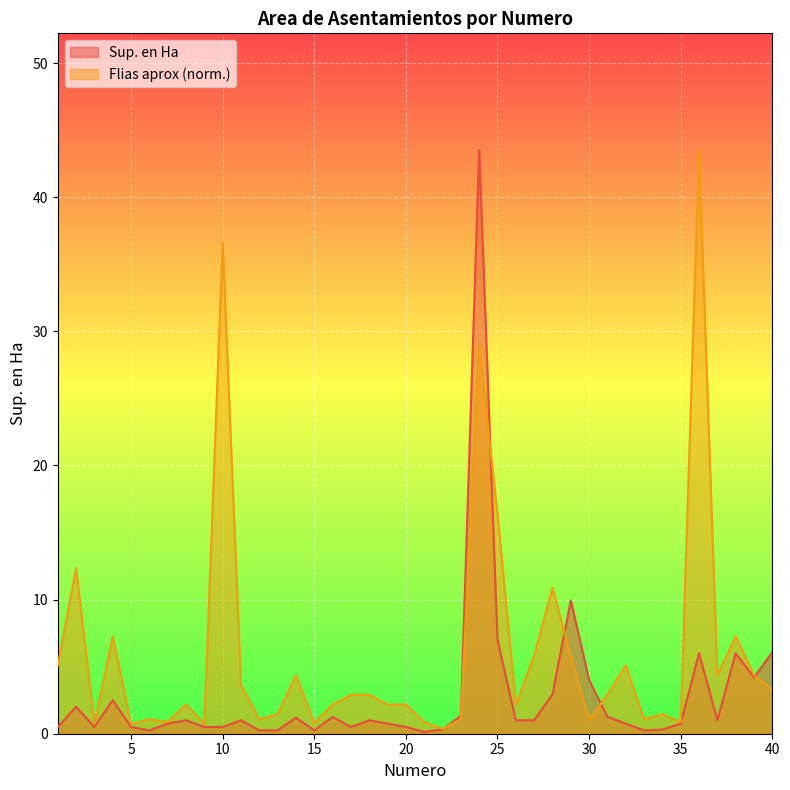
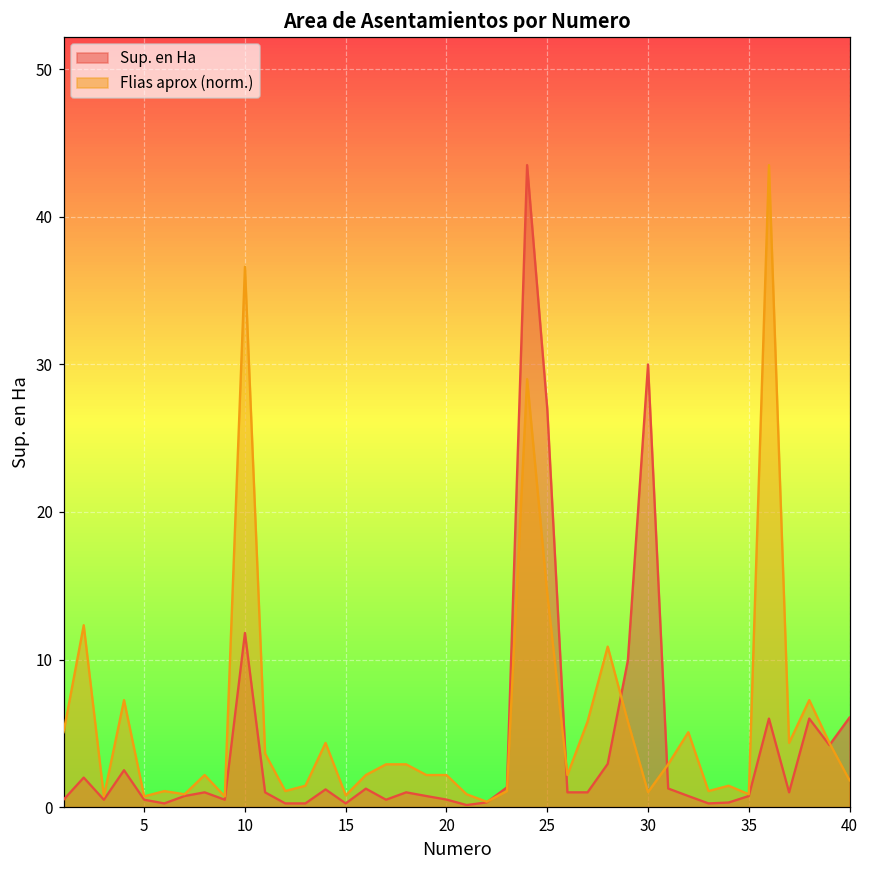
  {
    "Sup. en Ha": {
      "5": 0.5,
-     "10": 0.5,
+     "10": 11.8,
      "15": 0.3,
      "20": 0.5,
-     "25": 7,
-     "30": 4,
+     "25": 27,
+     "30": 30,
      "40": 6.1
    },
    "Flias aprox (norm.)": {
      "5": 0.7,
      "10": 36.6,
      "15": 0.8,
      "20": 2.2,
-     "25": 16.4,
+     "25": 14.5,
      "30": 1.0,
-     "40": 3.3
+     "40": 1.8
    }
  }
